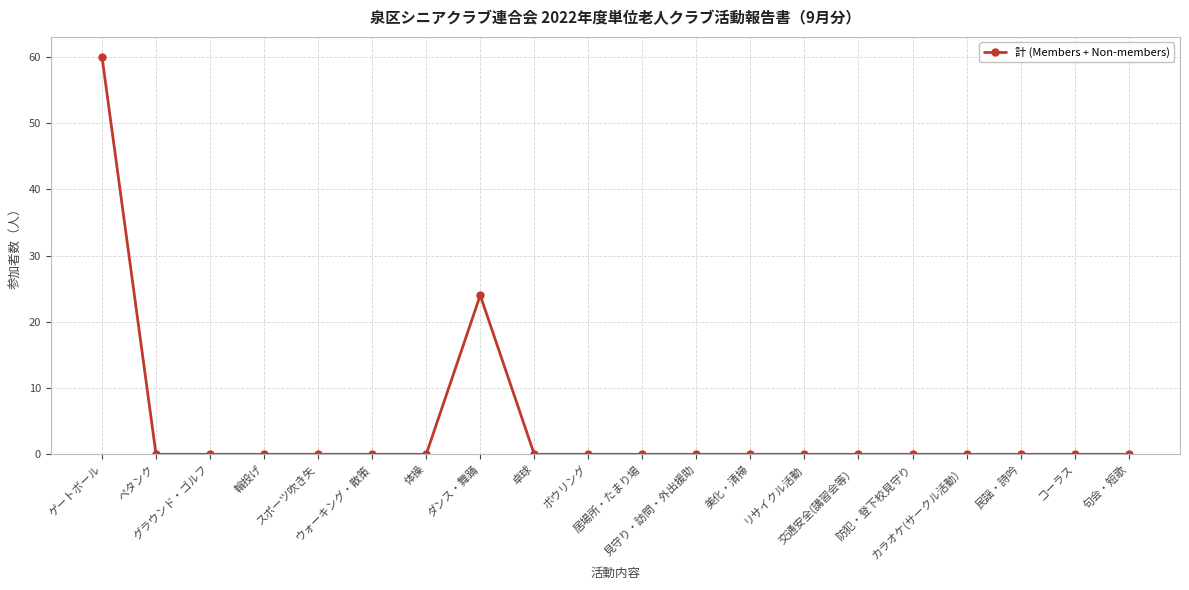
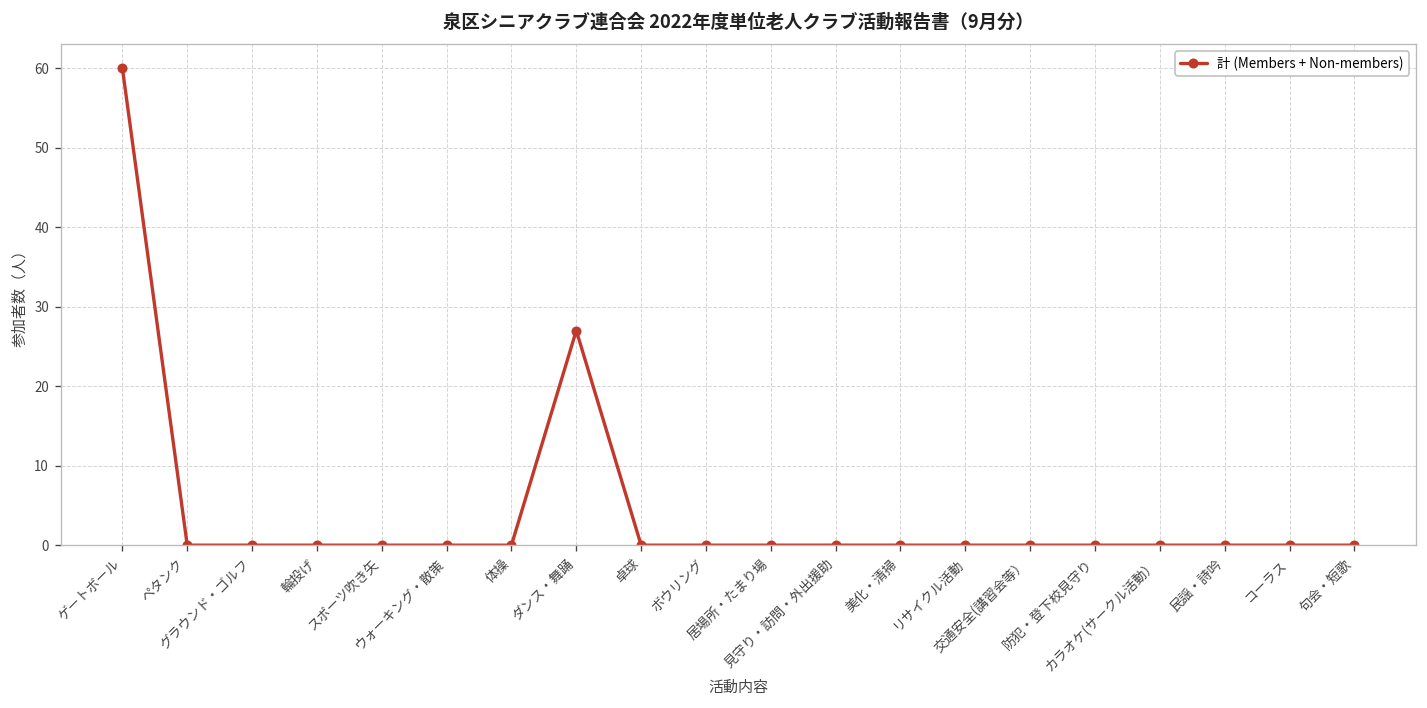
  {
    "ゲートボール": 60,
    "ペタンク": 0,
    "グラウンド・ゴルフ": 0,
    "輪投げ": 0,
    "スポーツ吹き矢": 0,
    "ウォーキング・散策": 0,
    "体操": 0,
-   "ダンス・舞踊": 24,
+   "ダンス・舞踊": 27,
    "卓球": 0,
    "ボウリング": 0,
    "居場所・たまり場": 0,
    "見守り・訪問・外出援助": 0,
    "美化・清掃": 0,
    "リサイクル活動": 0,
    "交通安全(講習会等）": 0,
    "防犯・登下校見守り": 0,
    "カラオケ(サークル活動）": 0,
    "民謡・詩吟": 0,
    "コーラス": 0,
    "句会・短歌": 0
  }
